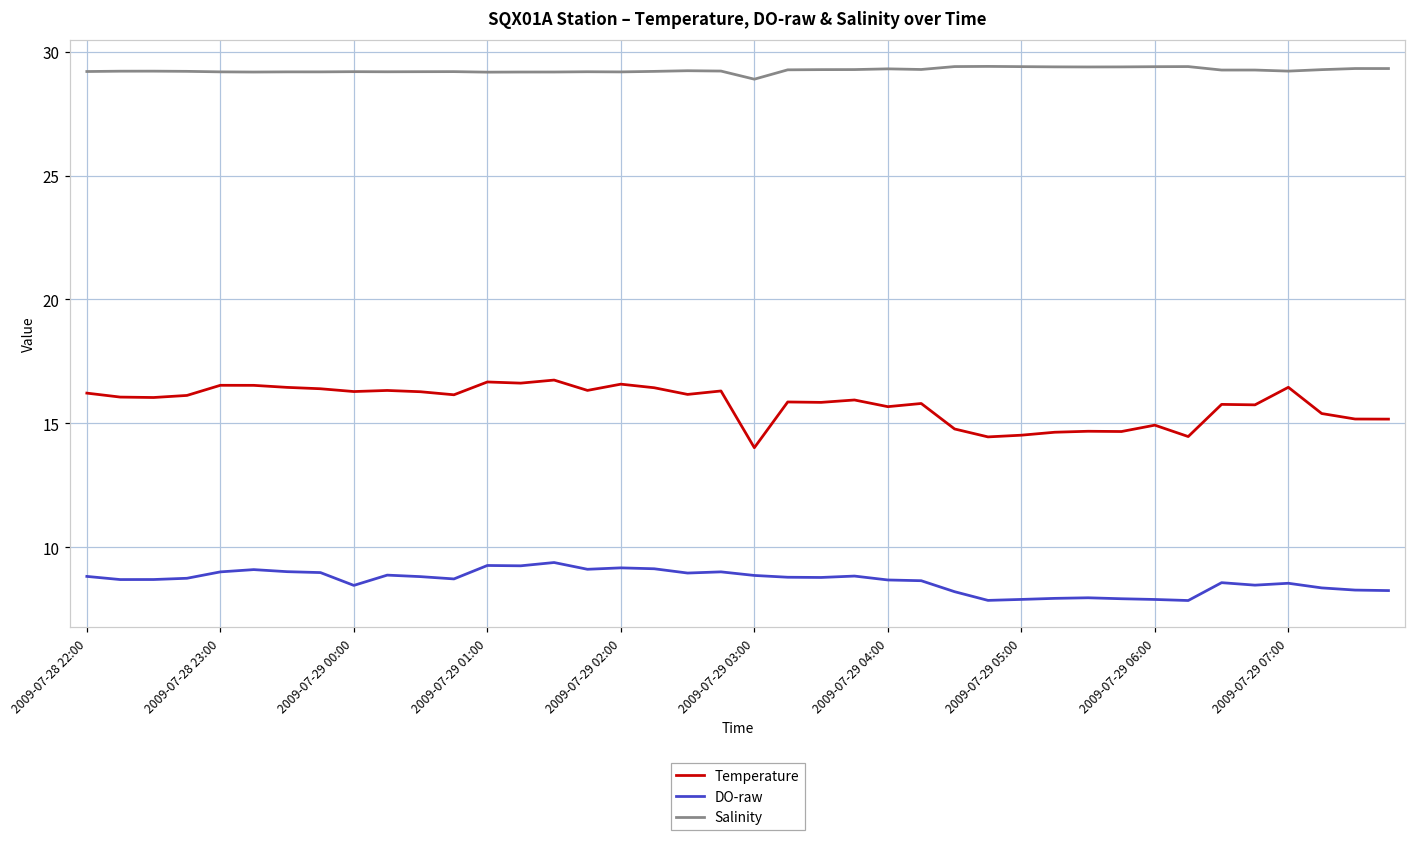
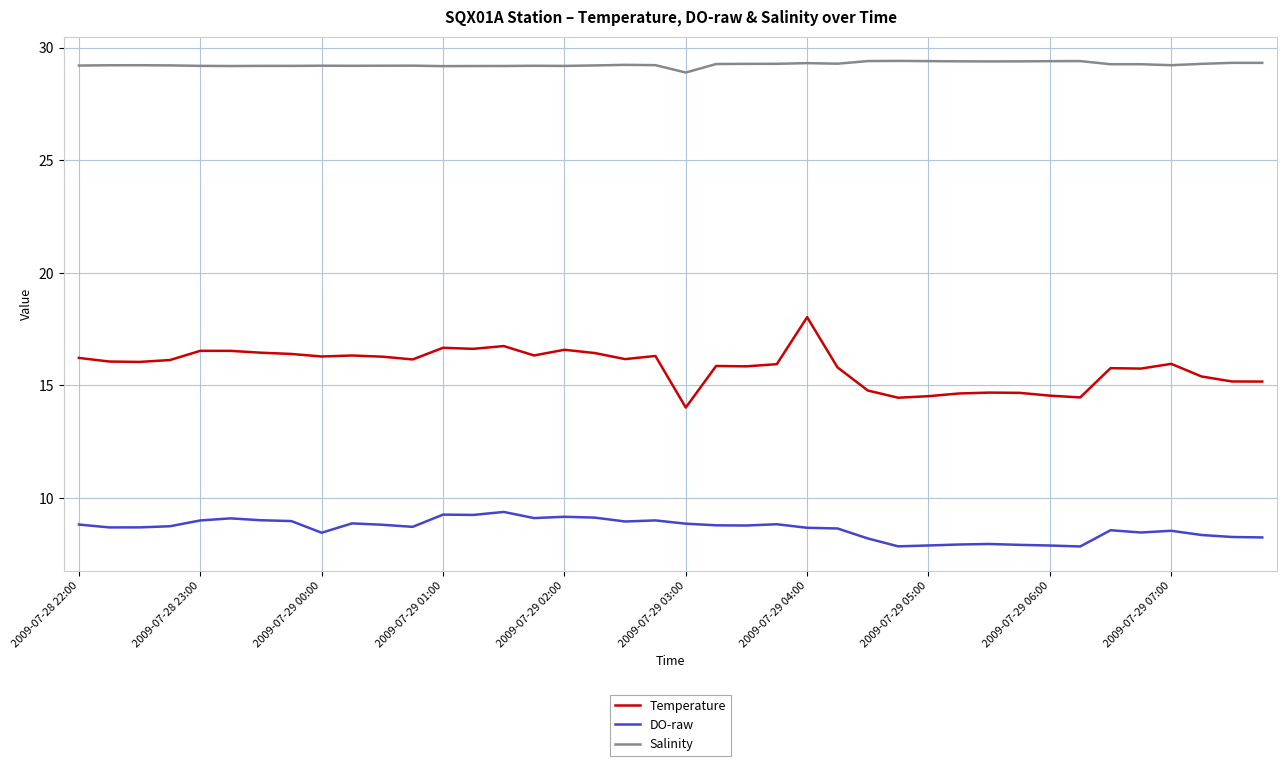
  {
    "Temperature": {
      "2009-07-28 22:00": 16.2,
      "2009-07-28 23:00": 16.5,
      "2009-07-29 00:00": 16.3,
      "2009-07-29 01:00": 16.7,
      "2009-07-29 02:00": 16.6,
      "2009-07-29 03:00": 14.0,
-     "2009-07-29 04:00": 15.7,
+     "2009-07-29 04:00": 18.0,
      "2009-07-29 05:00": 14.5,
-     "2009-07-29 06:00": 14.9,
-     "2009-07-29 07:00": 16.5
+     "2009-07-29 06:00": 14.5,
+     "2009-07-29 07:00": 16.0
    },
    "DO-raw": {
      "2009-07-28 22:00": 8.8,
      "2009-07-28 23:00": 9.0,
      "2009-07-29 00:00": 8.5,
      "2009-07-29 01:00": 9.3,
      "2009-07-29 02:00": 9.2,
      "2009-07-29 03:00": 8.9,
      "2009-07-29 04:00": 8.7,
      "2009-07-29 05:00": 7.9,
      "2009-07-29 06:00": 7.9,
      "2009-07-29 07:00": 8.5
    },
    "Salinity": {
      "2009-07-28 22:00": 29.2,
      "2009-07-28 23:00": 29.2,
      "2009-07-29 00:00": 29.2,
      "2009-07-29 01:00": 29.2,
      "2009-07-29 02:00": 29.2,
      "2009-07-29 03:00": 28.9,
      "2009-07-29 04:00": 29.3,
      "2009-07-29 05:00": 29.4,
      "2009-07-29 06:00": 29.4,
      "2009-07-29 07:00": 29.2
    }
  }
